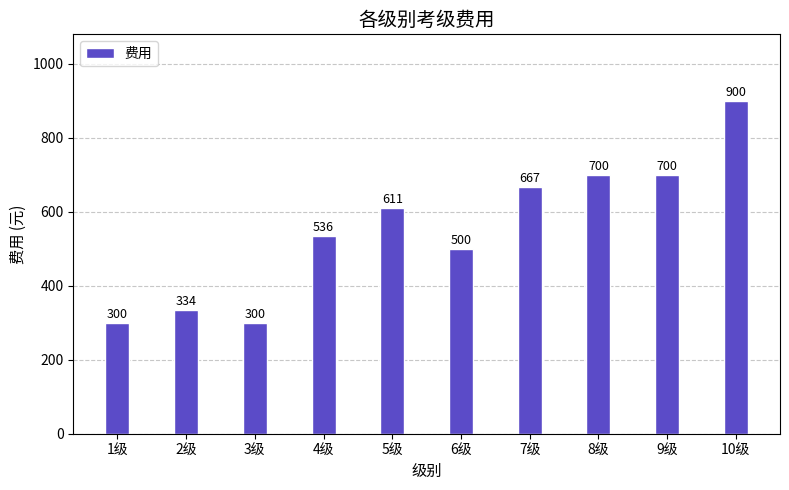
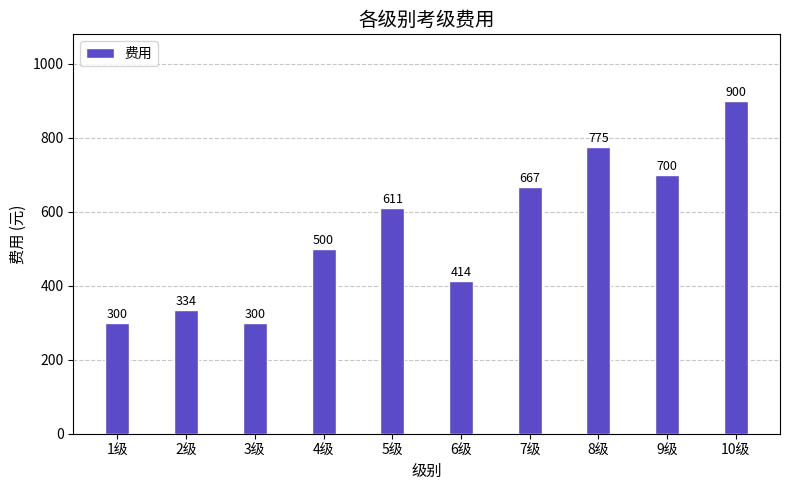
  {
    "1级": 300,
    "2级": 334,
    "3级": 300,
-   "4级": 536,
+   "4级": 500,
    "5级": 611,
-   "6级": 500,
+   "6级": 414,
    "7级": 667,
-   "8级": 700,
+   "8级": 775,
    "9级": 700,
    "10级": 900
  }
